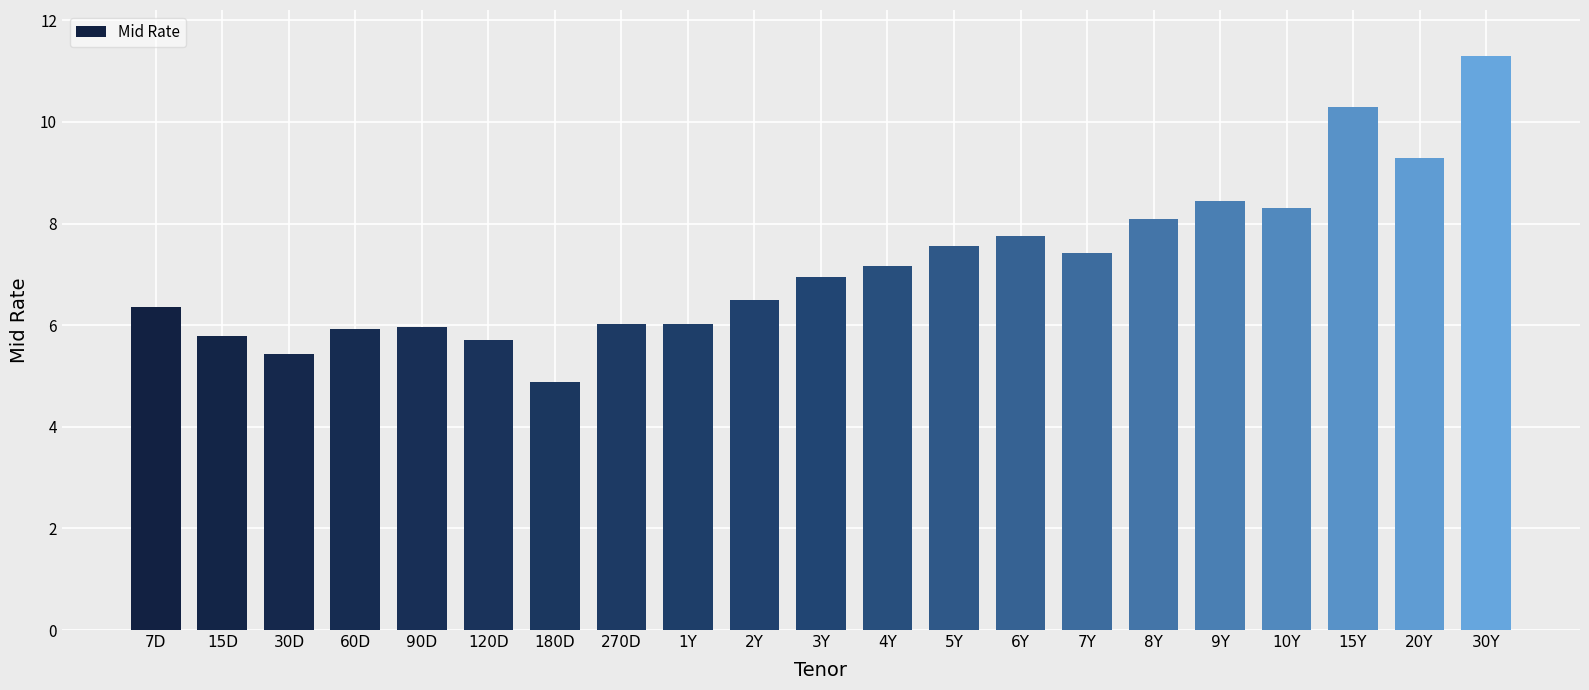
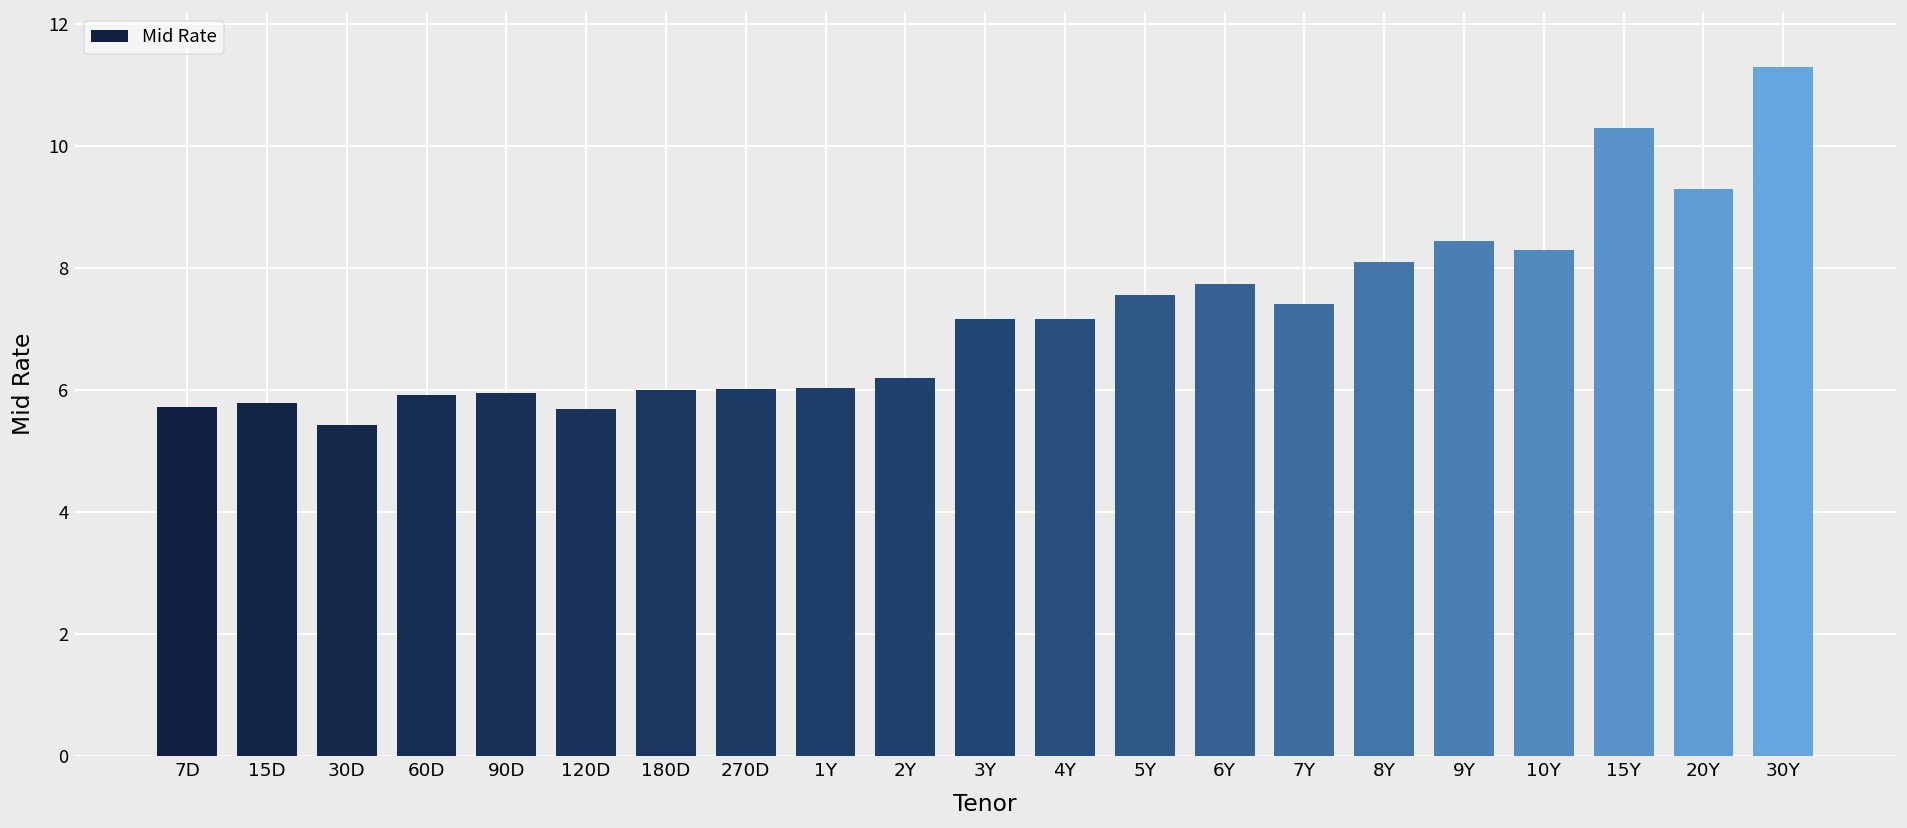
  {
-   "7D": 6.4,
+   "7D": 5.7,
    "15D": 5.8,
    "30D": 5.4,
    "60D": 5.9,
    "90D": 6.0,
    "120D": 5.7,
-   "180D": 4.9,
+   "180D": 6.0,
    "270D": 6.0,
    "1Y": 6.0,
-   "2Y": 6.5,
-   "3Y": 6.9,
+   "2Y": 6.2,
+   "3Y": 7.2,
    "4Y": 7.2,
    "5Y": 7.6,
    "6Y": 7.8,
    "7Y": 7.4,
    "8Y": 8.1,
    "9Y": 8.4,
    "10Y": 8.3,
    "15Y": 10.3,
    "20Y": 9.3,
    "30Y": 11.3
  }
